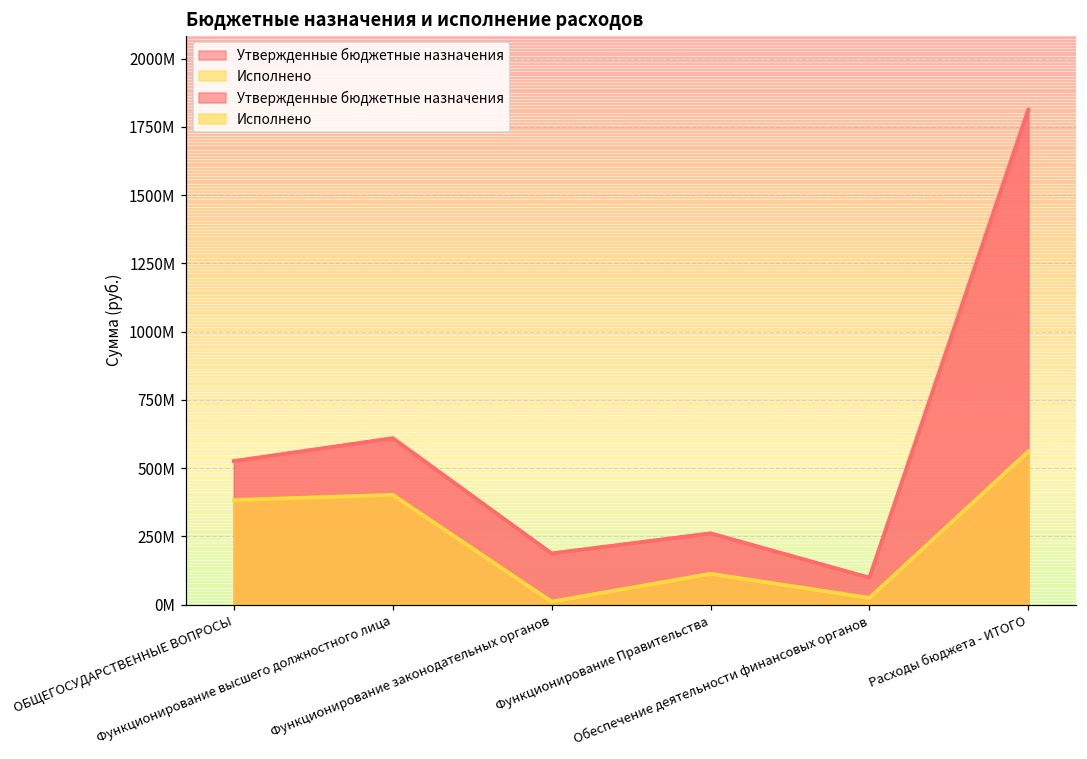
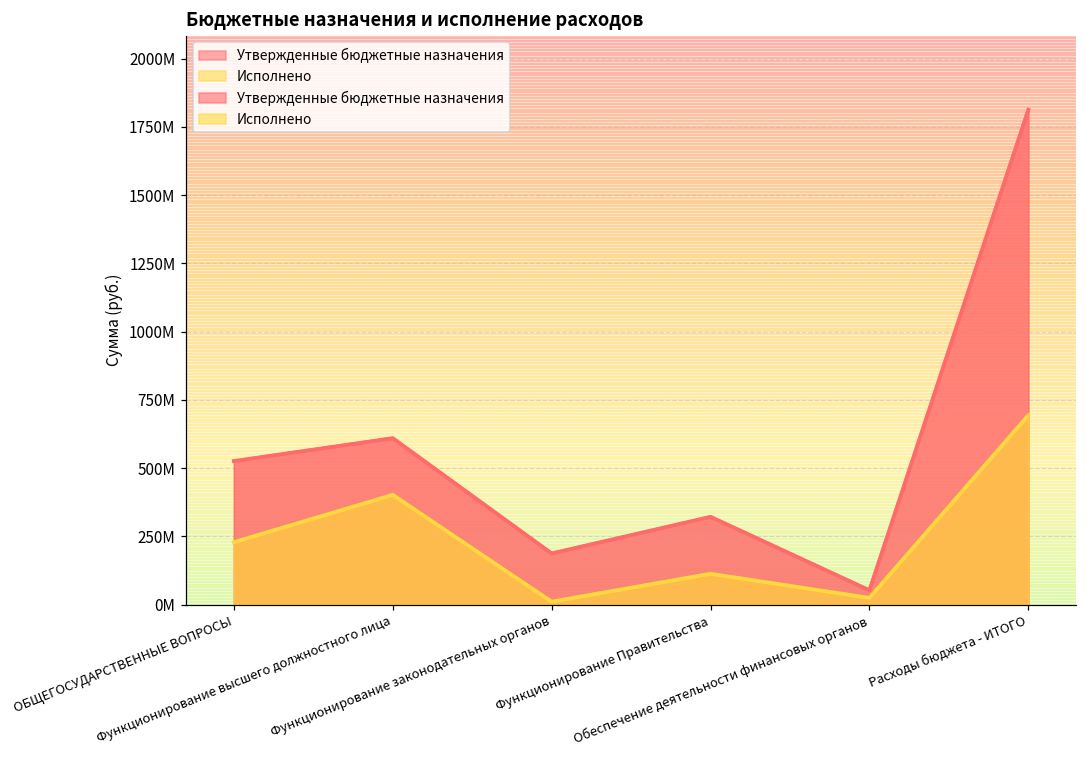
  {
    "Утвержденные бюджетные назначения": {
      "ОБЩЕГОСУДАРСТВЕННЫЕ ВОПРОСЫ": 530000000,
      "Функционирование высшего должностного лица": 610000000,
      "Функционирование законодательных органов": 190000000,
-     "Функционирование Правительства": 260000000,
-     "Обеспечение деятельности финансовых органов": 100000000,
+     "Функционирование Правительства": 320000000,
+     "Обеспечение деятельности финансовых органов": 50000000,
      "Расходы бюджета - ИТОГО": 1810000000
    },
    "Исполнено": {
-     "ОБЩЕГОСУДАРСТВЕННЫЕ ВОПРОСЫ": 380000000,
+     "ОБЩЕГОСУДАРСТВЕННЫЕ ВОПРОСЫ": 230000000,
      "Функционирование высшего должностного лица": 400000000,
      "Функционирование законодательных органов": 10000000,
      "Функционирование Правительства": 110000000,
      "Обеспечение деятельности финансовых органов": 20000000,
-     "Расходы бюджета - ИТОГО": 560000000
+     "Расходы бюджета - ИТОГО": 690000000
    }
  }
